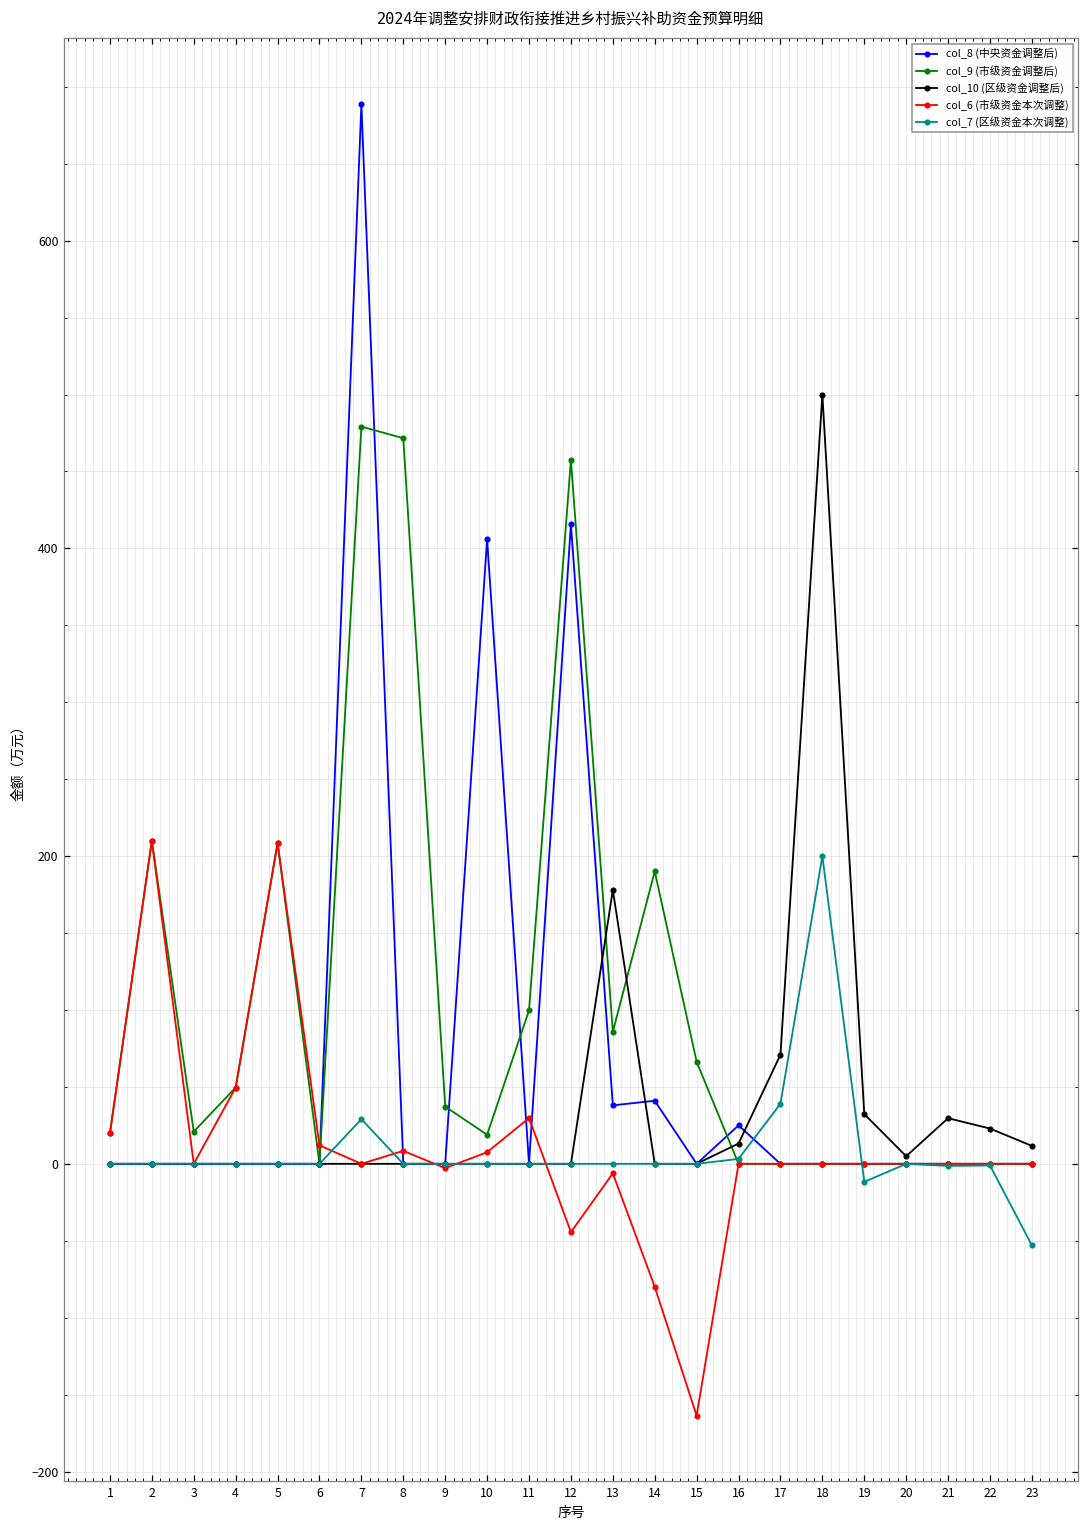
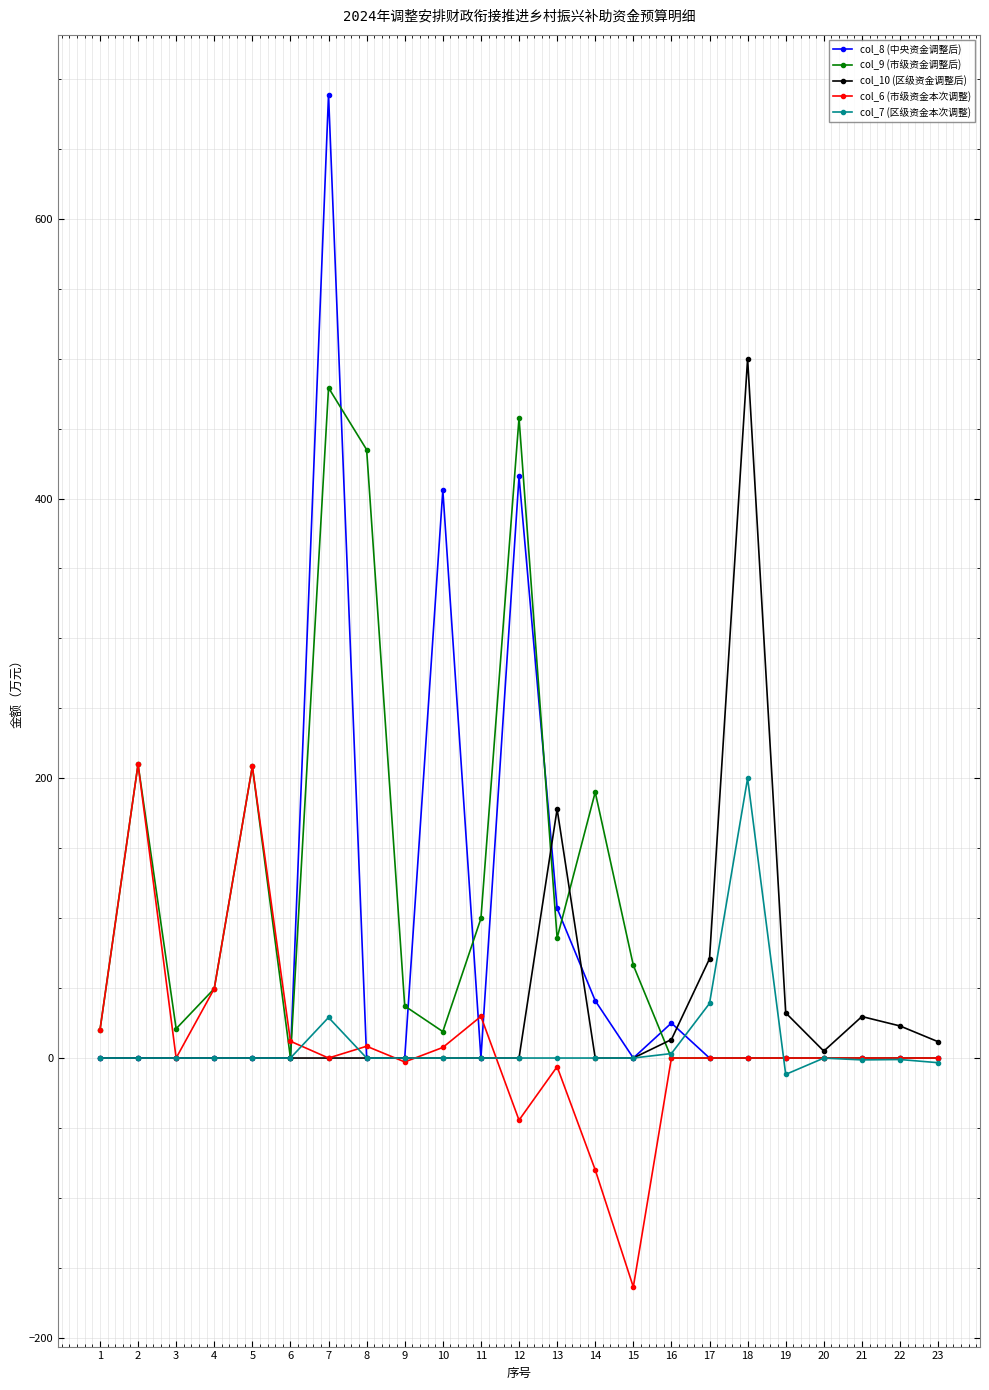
  {
    "col_8 (中央资金调整后)": {
      "7": 689,
      "10": 406,
      "12": 416,
-     "13": 38,
+     "13": 107,
      "14": 41,
      "16": 25
    },
    "col_9 (市级资金调整后)": {
      "3": 21,
      "7": 479,
-     "8": 472,
+     "8": 435,
      "9": 37,
      "10": 19,
      "11": 100,
      "12": 458,
      "13": 86,
      "14": 190,
      "15": 66
    },
    "col_10 (区级资金调整后)": {
      "13": 178,
      "16": 13,
      "17": 71,
      "18": 500,
      "19": 32,
      "20": 5,
      "21": 30,
      "22": 23,
      "23": 12
    },
    "col_6 (市级资金本次调整)": {
      "6": 12,
      "8": 8,
      "9": -3,
      "10": 8,
      "11": 30,
      "12": -44,
      "13": -6,
      "14": -80,
      "15": -164
    },
    "col_7 (区级资金本次调整)": {
      "7": 29,
      "13": 0,
      "16": 3,
      "17": 39,
      "18": 200,
      "19": -12,
-     "23": -53
+     "23": -3
    }
  }
